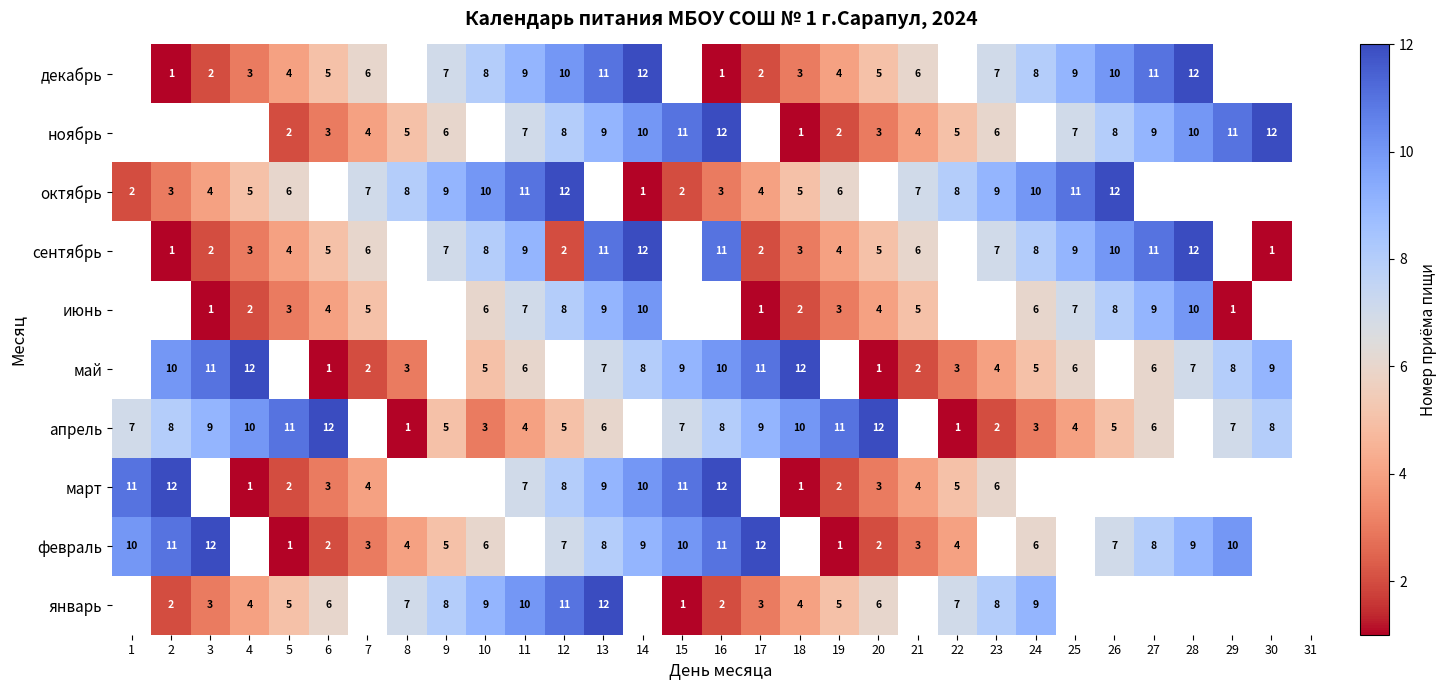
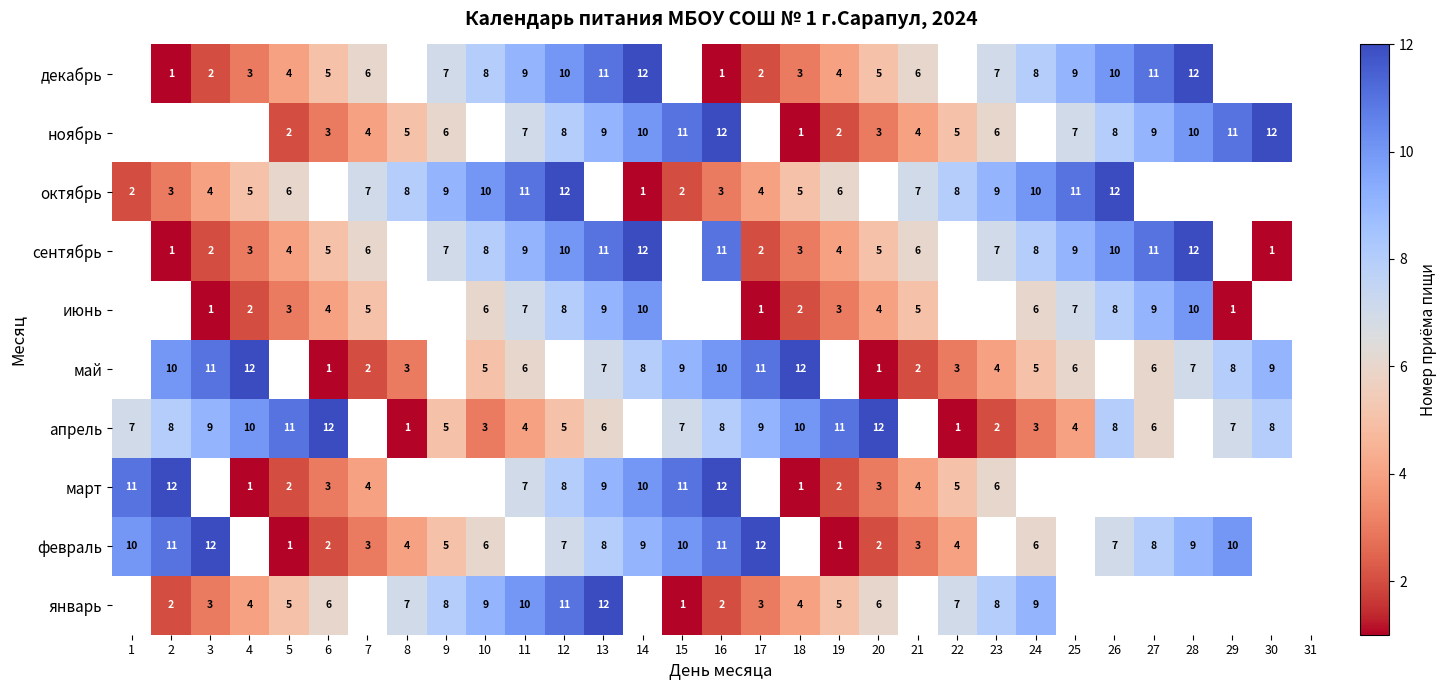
  {
    "сентябрь": {
      "2": 1,
      "3": 2,
      "4": 3,
      "5": 4,
      "6": 5,
      "7": 6,
      "9": 7,
      "10": 8,
      "11": 9,
-     "12": 2,
+     "12": 10,
      "13": 11,
      "14": 12,
      "16": 11,
      "17": 2,
      "18": 3,
      "19": 4,
      "20": 5,
      "21": 6,
      "23": 7,
      "24": 8,
      "25": 9,
      "26": 10,
      "27": 11,
      "28": 12,
      "30": 1
    },
    "апрель": {
      "1": 7,
      "2": 8,
      "3": 9,
      "4": 10,
      "5": 11,
      "6": 12,
      "8": 1,
      "9": 5,
      "10": 3,
      "11": 4,
      "12": 5,
      "13": 6,
      "15": 7,
      "16": 8,
      "17": 9,
      "18": 10,
      "19": 11,
      "20": 12,
      "22": 1,
      "23": 2,
      "24": 3,
      "25": 4,
-     "26": 5,
+     "26": 8,
      "27": 6,
      "29": 7,
      "30": 8
    }
  }
